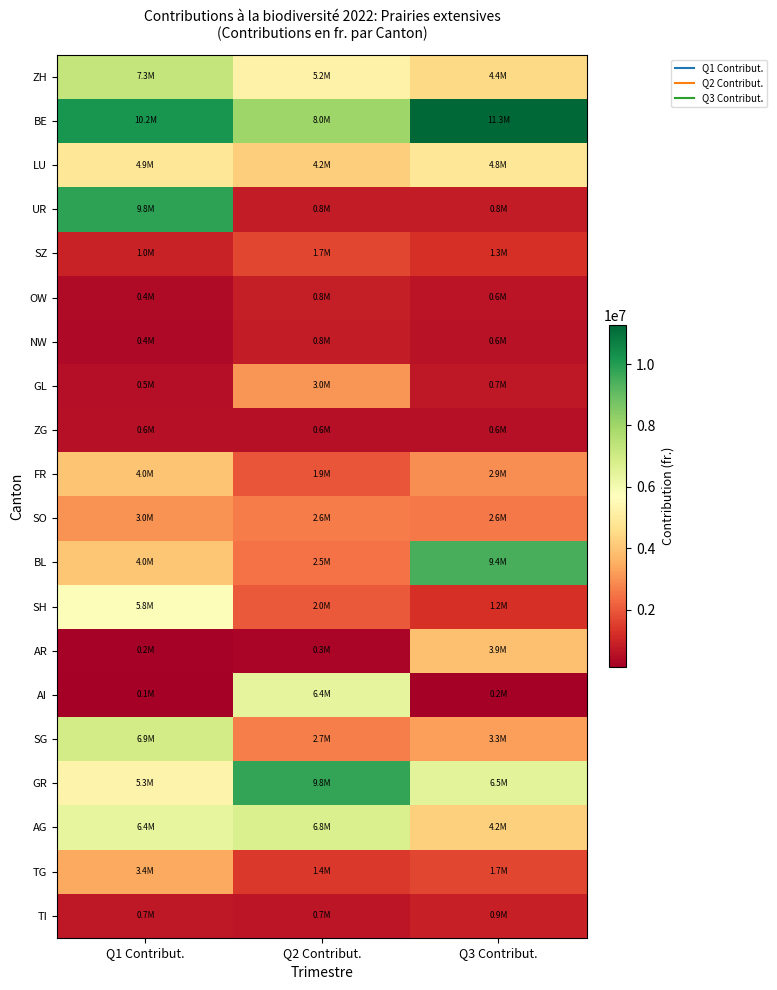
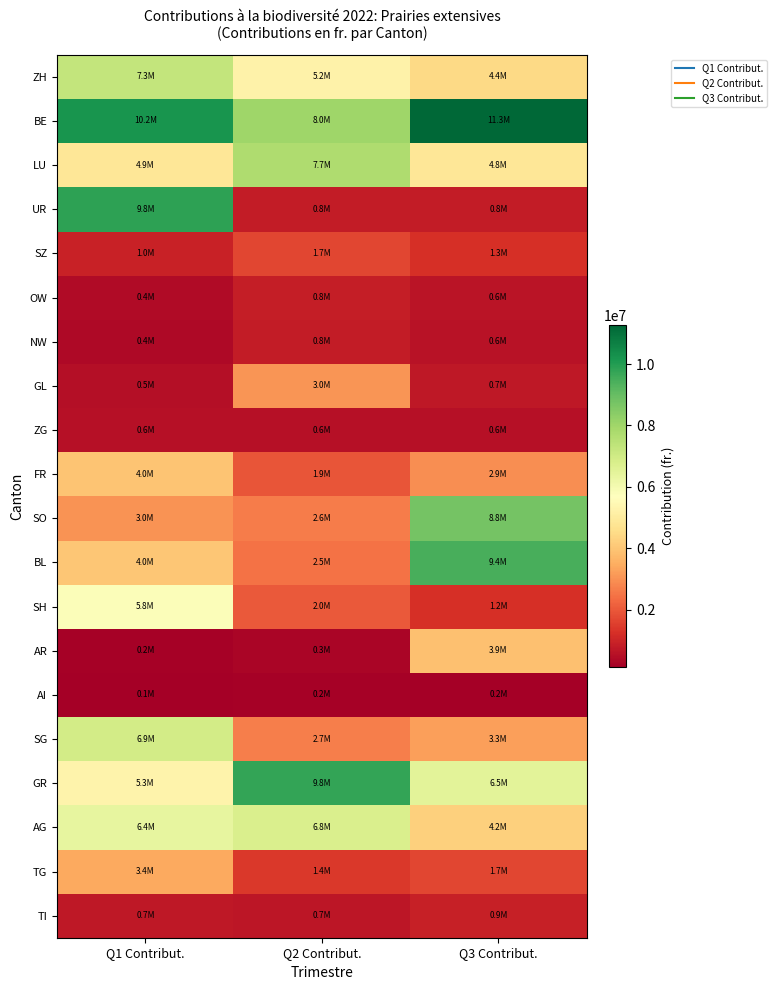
  {
    "ZH": {
      "Q1 Contribut.": "7.3M",
      "Q2 Contribut.": "5.2M",
      "Q3 Contribut.": "4.4M"
    },
    "BE": {
      "Q1 Contribut.": "10.2M",
      "Q2 Contribut.": "8.0M",
      "Q3 Contribut.": "11.3M"
    },
    "LU": {
      "Q1 Contribut.": "4.9M",
-     "Q2 Contribut.": "4.2M",
+     "Q2 Contribut.": "7.7M",
      "Q3 Contribut.": "4.8M"
    },
    "UR": {
      "Q1 Contribut.": "9.8M",
      "Q2 Contribut.": "0.8M",
      "Q3 Contribut.": "0.8M"
    },
    "SZ": {
      "Q1 Contribut.": "1.0M",
      "Q2 Contribut.": "1.7M",
      "Q3 Contribut.": "1.3M"
    },
    "OW": {
      "Q1 Contribut.": "0.4M",
      "Q2 Contribut.": "0.8M",
      "Q3 Contribut.": "0.6M"
    },
    "NW": {
      "Q1 Contribut.": "0.4M",
      "Q2 Contribut.": "0.8M",
      "Q3 Contribut.": "0.6M"
    },
    "GL": {
      "Q1 Contribut.": "0.5M",
      "Q2 Contribut.": "3.0M",
      "Q3 Contribut.": "0.7M"
    },
    "ZG": {
      "Q1 Contribut.": "0.6M",
      "Q2 Contribut.": "0.6M",
      "Q3 Contribut.": "0.6M"
    },
    "FR": {
      "Q1 Contribut.": "4.0M",
      "Q2 Contribut.": "1.9M",
      "Q3 Contribut.": "2.9M"
    },
    "SO": {
      "Q1 Contribut.": "3.0M",
      "Q2 Contribut.": "2.6M",
-     "Q3 Contribut.": "2.6M"
+     "Q3 Contribut.": "8.8M"
    },
    "BL": {
      "Q1 Contribut.": "4.0M",
      "Q2 Contribut.": "2.5M",
      "Q3 Contribut.": "9.4M"
    },
    "SH": {
      "Q1 Contribut.": "5.8M",
      "Q2 Contribut.": "2.0M",
      "Q3 Contribut.": "1.2M"
    },
    "AR": {
      "Q1 Contribut.": "0.2M",
      "Q2 Contribut.": "0.3M",
      "Q3 Contribut.": "3.9M"
    },
    "AI": {
      "Q1 Contribut.": "0.1M",
-     "Q2 Contribut.": "6.4M",
+     "Q2 Contribut.": "0.2M",
      "Q3 Contribut.": "0.2M"
    },
    "SG": {
      "Q1 Contribut.": "6.9M",
      "Q2 Contribut.": "2.7M",
      "Q3 Contribut.": "3.3M"
    },
    "GR": {
      "Q1 Contribut.": "5.3M",
      "Q2 Contribut.": "9.8M",
      "Q3 Contribut.": "6.5M"
    },
    "AG": {
      "Q1 Contribut.": "6.4M",
      "Q2 Contribut.": "6.8M",
      "Q3 Contribut.": "4.2M"
    },
    "TG": {
      "Q1 Contribut.": "3.4M",
      "Q2 Contribut.": "1.4M",
      "Q3 Contribut.": "1.7M"
    },
    "TI": {
      "Q1 Contribut.": "0.7M",
      "Q2 Contribut.": "0.7M",
      "Q3 Contribut.": "0.9M"
    }
  }
